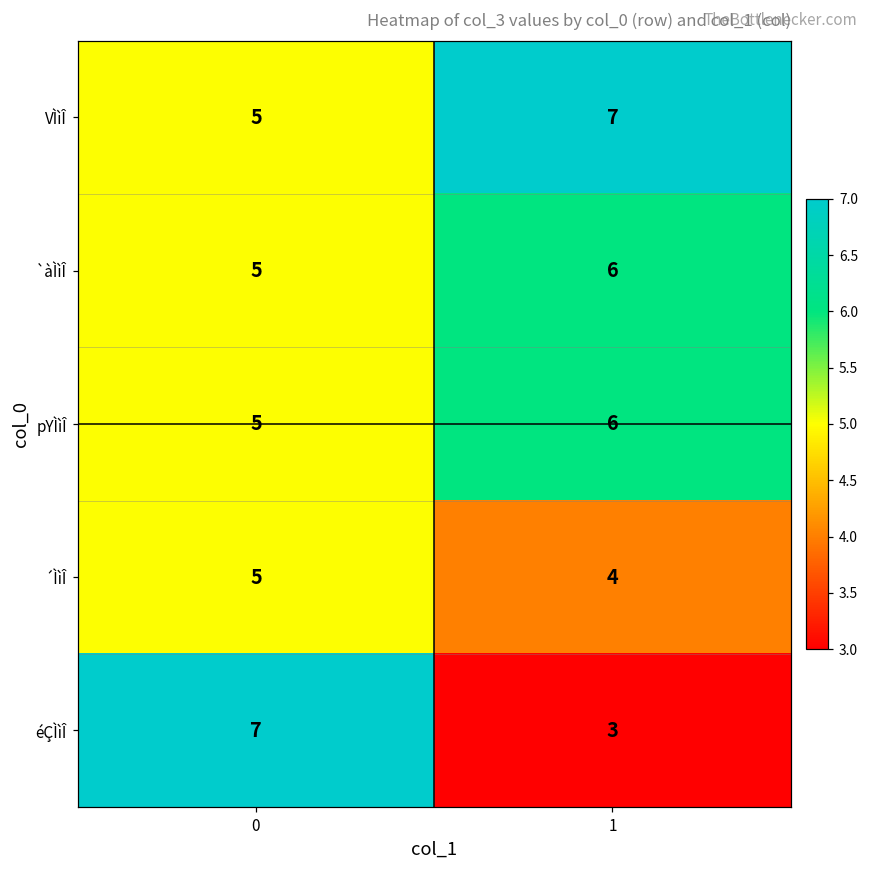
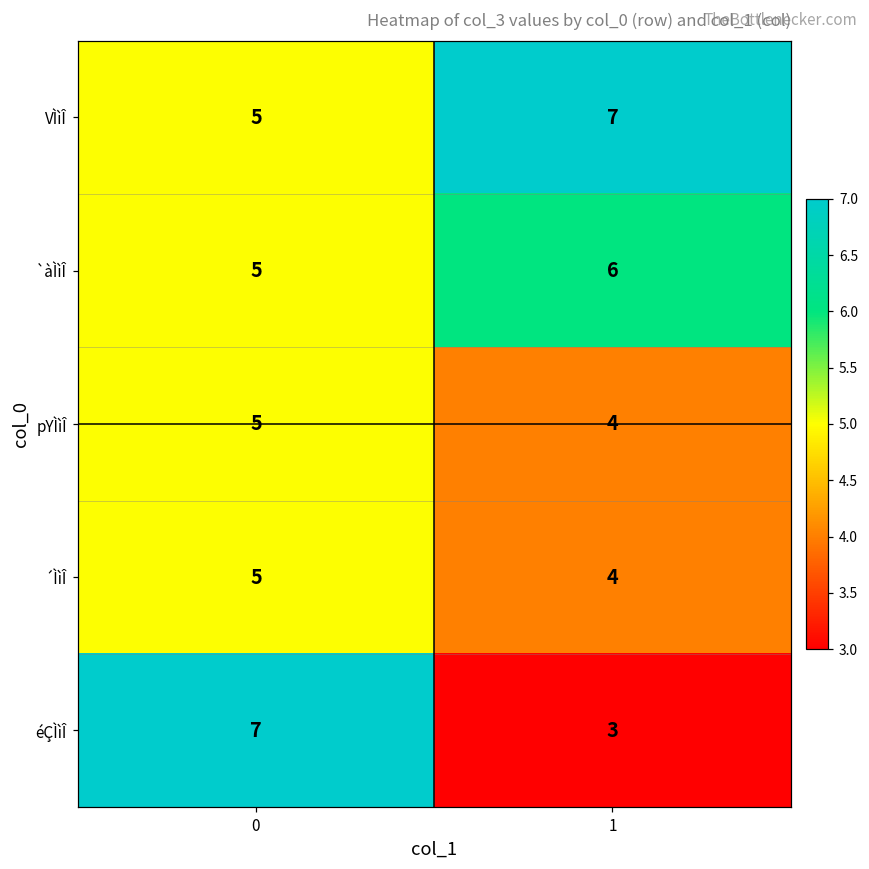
  {
    "VÌìÎ": {
      "0": 5,
      "1": 7
    },
    "`àÌìÎ": {
      "0": 5,
      "1": 6
    },
    "pYÌìÎ": {
      "0": 5,
-     "1": 6
+     "1": 4
    },
    "´ÌìÎ": {
      "0": 5,
      "1": 4
    },
    "éÇÌìÎ": {
      "0": 7,
      "1": 3
    }
  }
